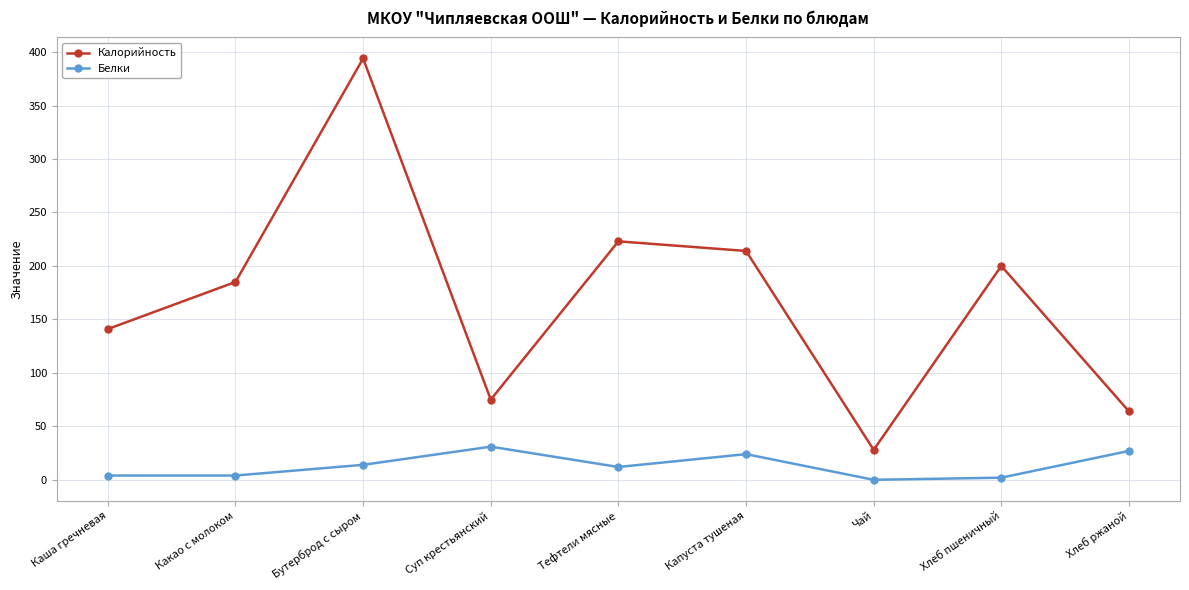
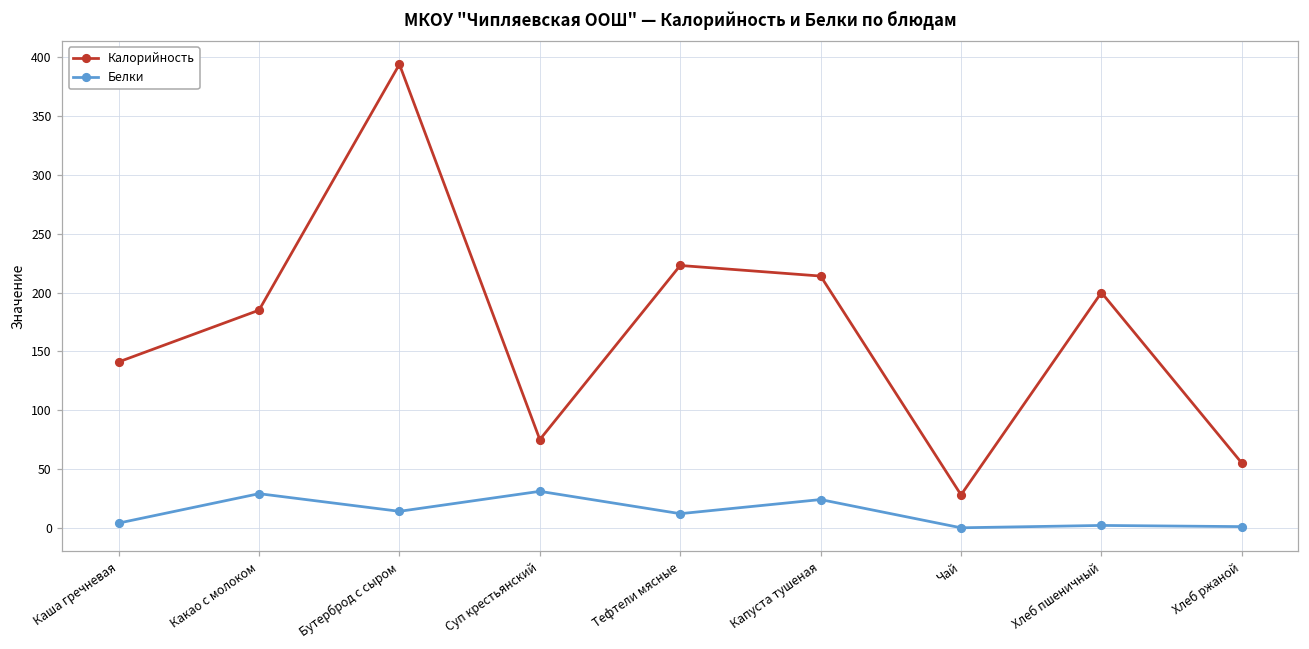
  {
    "Калорийность": {
      "Каша гречневая": 141,
      "Какао с молоком": 185,
      "Бутерброд с сыром": 394,
      "Суп крестьянский": 75,
      "Тефтели мясные": 223,
      "Капуста тушеная": 214,
      "Чай": 28,
      "Хлеб пшеничный": 200,
-     "Хлеб ржаной": 64
+     "Хлеб ржаной": 55
    },
    "Белки": {
      "Каша гречневая": 4,
-     "Какао с молоком": 4,
+     "Какао с молоком": 29,
      "Бутерброд с сыром": 14,
      "Суп крестьянский": 31,
      "Тефтели мясные": 12,
      "Капуста тушеная": 24,
      "Чай": 0,
      "Хлеб пшеничный": 2,
-     "Хлеб ржаной": 27
+     "Хлеб ржаной": 1
    }
  }
